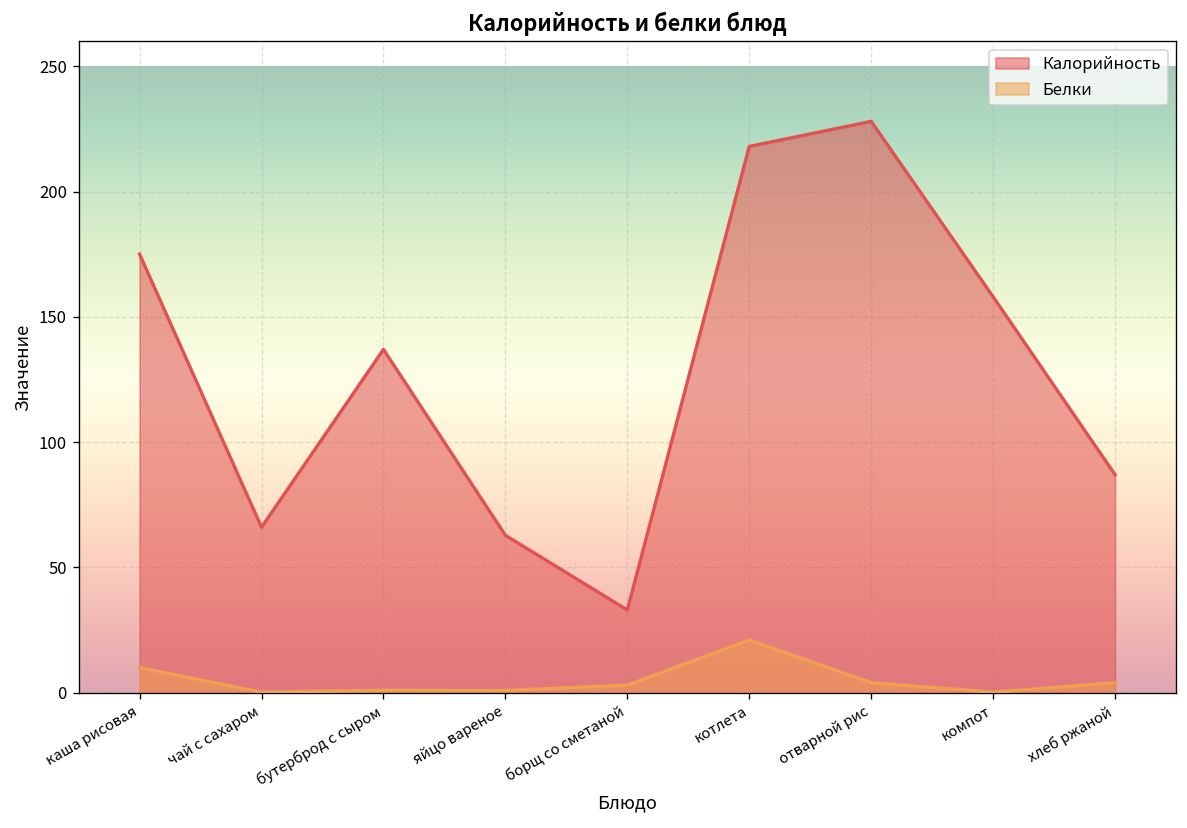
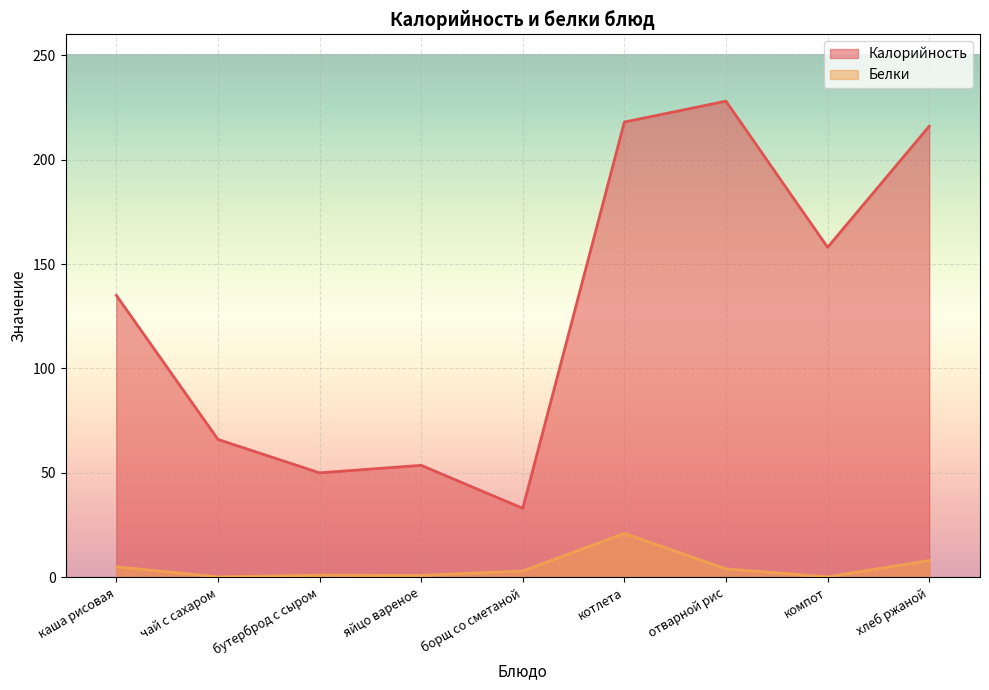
  {
    "Калорийность": {
-     "каша рисовая": 175,
+     "каша рисовая": 135,
      "чай с сахаром": 66,
-     "бутерброд с сыром": 137,
-     "яйцо вареное": 63,
+     "бутерброд с сыром": 50,
+     "яйцо вареное": 54,
      "борщ со сметаной": 33,
      "котлета": 218,
      "отварной рис": 228,
      "компот": 158,
-     "хлеб ржаной": 87
+     "хлеб ржаной": 216
    },
    "Белки": {
-     "каша рисовая": 10,
+     "каша рисовая": 5,
      "чай с сахаром": 0,
      "бутерброд с сыром": 1,
      "яйцо вареное": 1,
      "борщ со сметаной": 3,
      "котлета": 21,
      "отварной рис": 4,
      "компот": 0,
-     "хлеб ржаной": 4
+     "хлеб ржаной": 8
    }
  }
